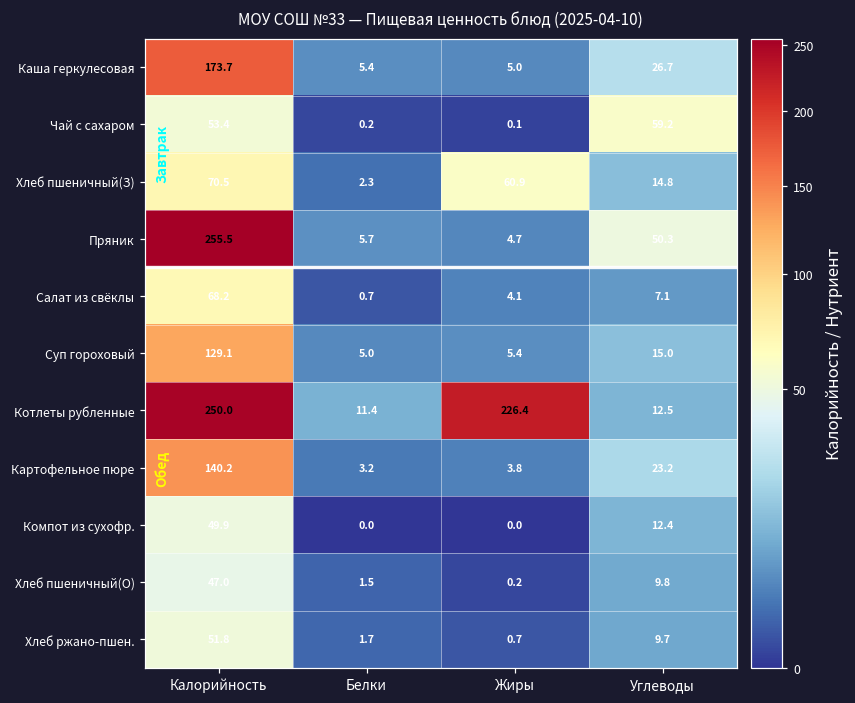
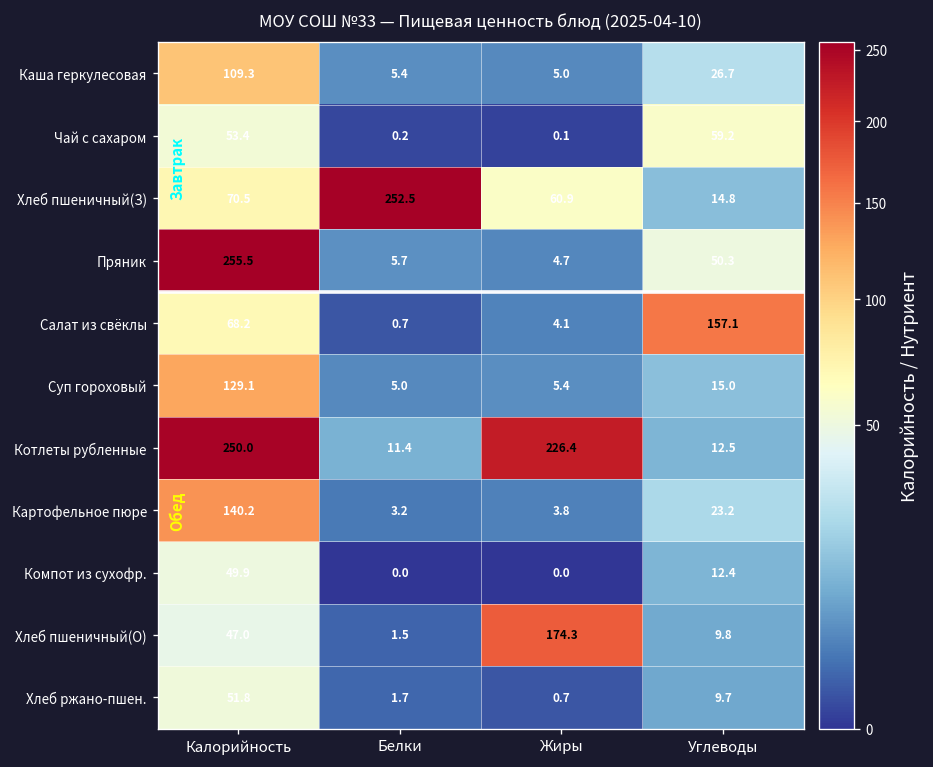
  {
    "Каша геркулесовая": {
-     "Калорийность": 173.7,
+     "Калорийность": 109.3,
      "Белки": 5.4,
      "Жиры": 5.0,
      "Углеводы": 26.7
    },
    "Чай с сахаром": {
      "Белки": 0.2,
      "Жиры": 0.1,
      "Углеводы": 59.2
    },
    "Хлеб пшеничный(З)": {
-     "Белки": 2.3,
+     "Белки": 252.5,
      "Жиры": 60.9,
      "Углеводы": 14.8
    },
    "Пряник": {
      "Калорийность": 255.5,
      "Белки": 5.7,
      "Жиры": 4.7
    },
    "Салат из свёклы": {
      "Калорийность": 68.2,
      "Белки": 0.7,
      "Жиры": 4.1,
-     "Углеводы": 7.1
+     "Углеводы": 157.1
    },
    "Суп гороховый": {
      "Калорийность": 129.1,
      "Белки": 5.0,
      "Жиры": 5.4,
      "Углеводы": 15.0
    },
    "Котлеты рубленные": {
      "Калорийность": 250.0,
      "Белки": 11.4,
      "Жиры": 226.4,
      "Углеводы": 12.5
    },
    "Картофельное пюре": {
      "Белки": 3.2,
      "Жиры": 3.8,
      "Углеводы": 23.2
    },
    "Компот из сухофр.": {
      "Белки": 0.0,
      "Жиры": 0.0,
      "Углеводы": 12.4
    },
    "Хлеб пшеничный(О)": {
      "Белки": 1.5,
-     "Жиры": 0.2,
+     "Жиры": 174.3,
      "Углеводы": 9.8
    },
    "Хлеб ржано-пшен.": {
      "Белки": 1.7,
      "Жиры": 0.7,
      "Углеводы": 9.7
    }
  }
